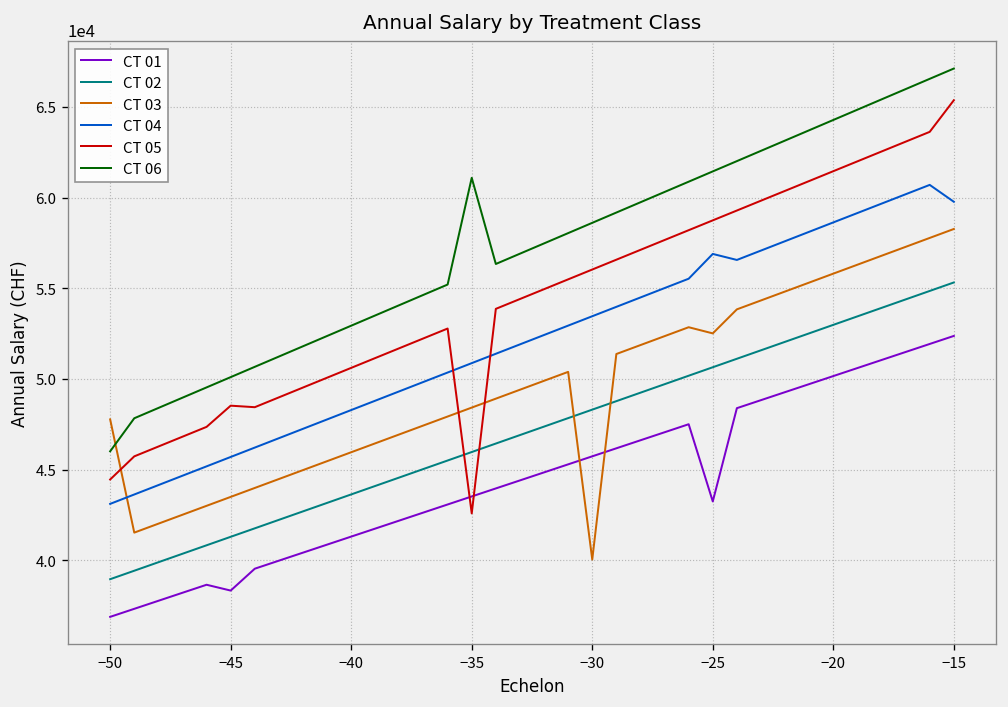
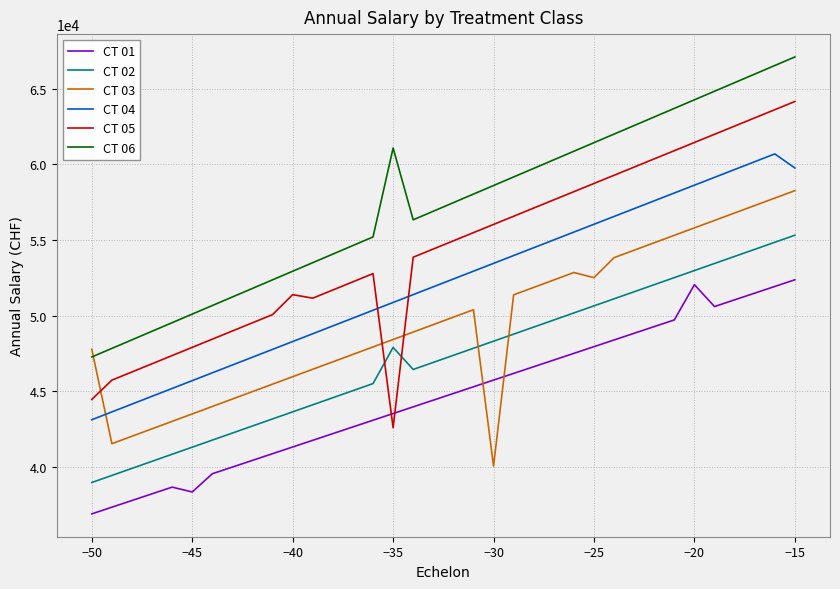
  {
    "CT 01": {
      "−50": 36900,
      "−45": 38300,
      "−40": 41300,
      "−35": 43500,
      "−30": 45700,
-     "−25": 43200,
-     "−20": 50200,
+     "−25": 47900,
+     "−20": 52000,
      "−15": 52400
    },
    "CT 02": {
      "−50": 39000,
      "−45": 41300,
      "−40": 43600,
-     "−35": 46000,
+     "−35": 47900,
      "−30": 48300,
      "−25": 50600,
      "−20": 53000,
      "−15": 55300
    },
    "CT 03": {
      "−50": 47800,
      "−45": 43500,
      "−40": 46000,
      "−35": 48400,
      "−30": 40000,
      "−25": 52500,
      "−20": 55800,
      "−15": 58300
    },
    "CT 04": {
      "−50": 43100,
      "−45": 45700,
      "−40": 48300,
      "−35": 50900,
      "−30": 53500,
-     "−25": 56900,
+     "−25": 56000,
      "−20": 58600,
      "−15": 59800
    },
    "CT 05": {
      "−50": 44500,
-     "−45": 48500,
-     "−40": 50600,
+     "−45": 47900,
+     "−40": 51400,
      "−35": 42600,
      "−30": 56000,
      "−25": 58700,
      "−20": 61500,
-     "−15": 65400
+     "−15": 64200
    },
    "CT 06": {
-     "−50": 46000,
+     "−50": 47300,
      "−45": 50100,
      "−40": 52900,
      "−35": 61100,
      "−30": 58600,
      "−25": 61400,
      "−20": 64300,
      "−15": 67100
    }
  }
